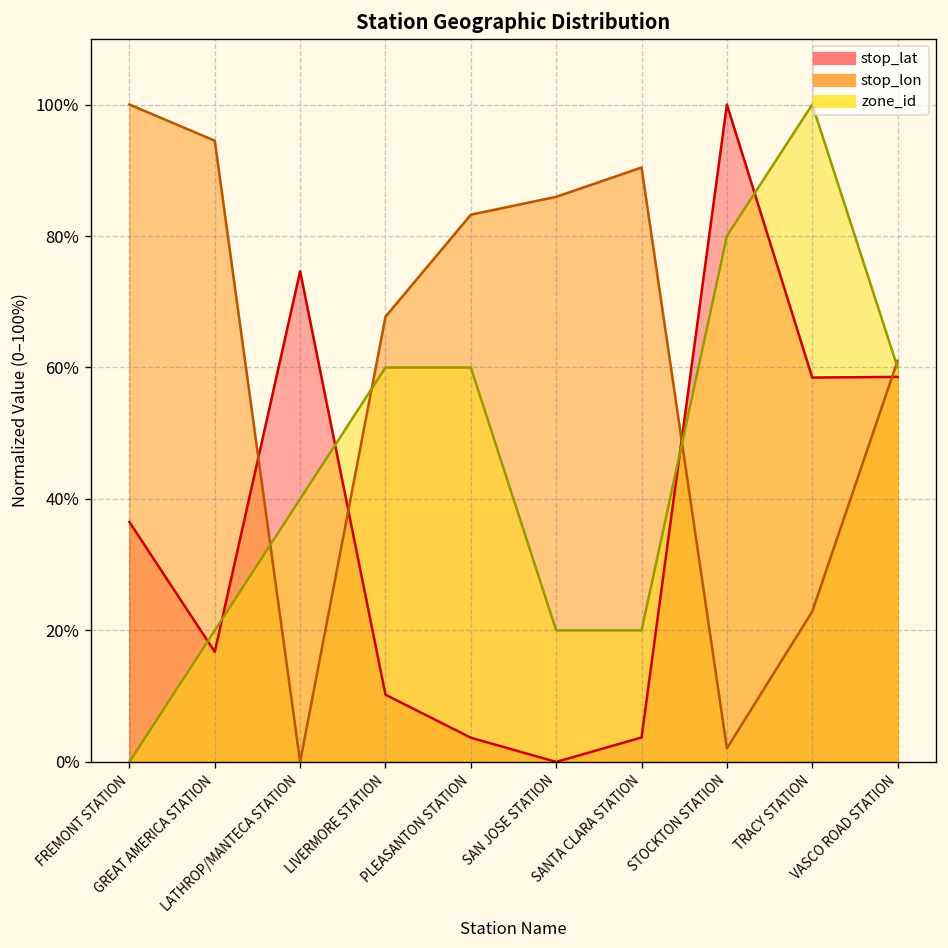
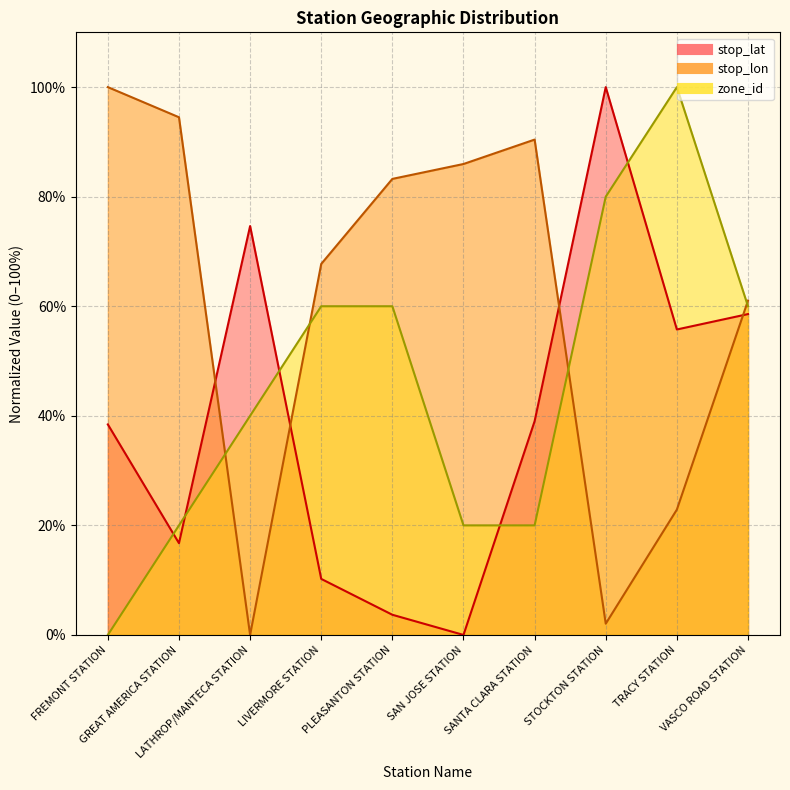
  {
    "stop_lat": {
-     "FREMONT STATION": "36%",
+     "FREMONT STATION": "38%",
      "GREAT AMERICA STATION": "17%",
      "LATHROP/MANTECA STATION": "75%",
      "LIVERMORE STATION": "10%",
      "PLEASANTON STATION": "4%",
      "SAN JOSE STATION": "0%",
-     "SANTA CLARA STATION": "4%",
+     "SANTA CLARA STATION": "39%",
      "STOCKTON STATION": "100%",
-     "TRACY STATION": "58%",
+     "TRACY STATION": "56%",
      "VASCO ROAD STATION": "59%"
    }
  }
